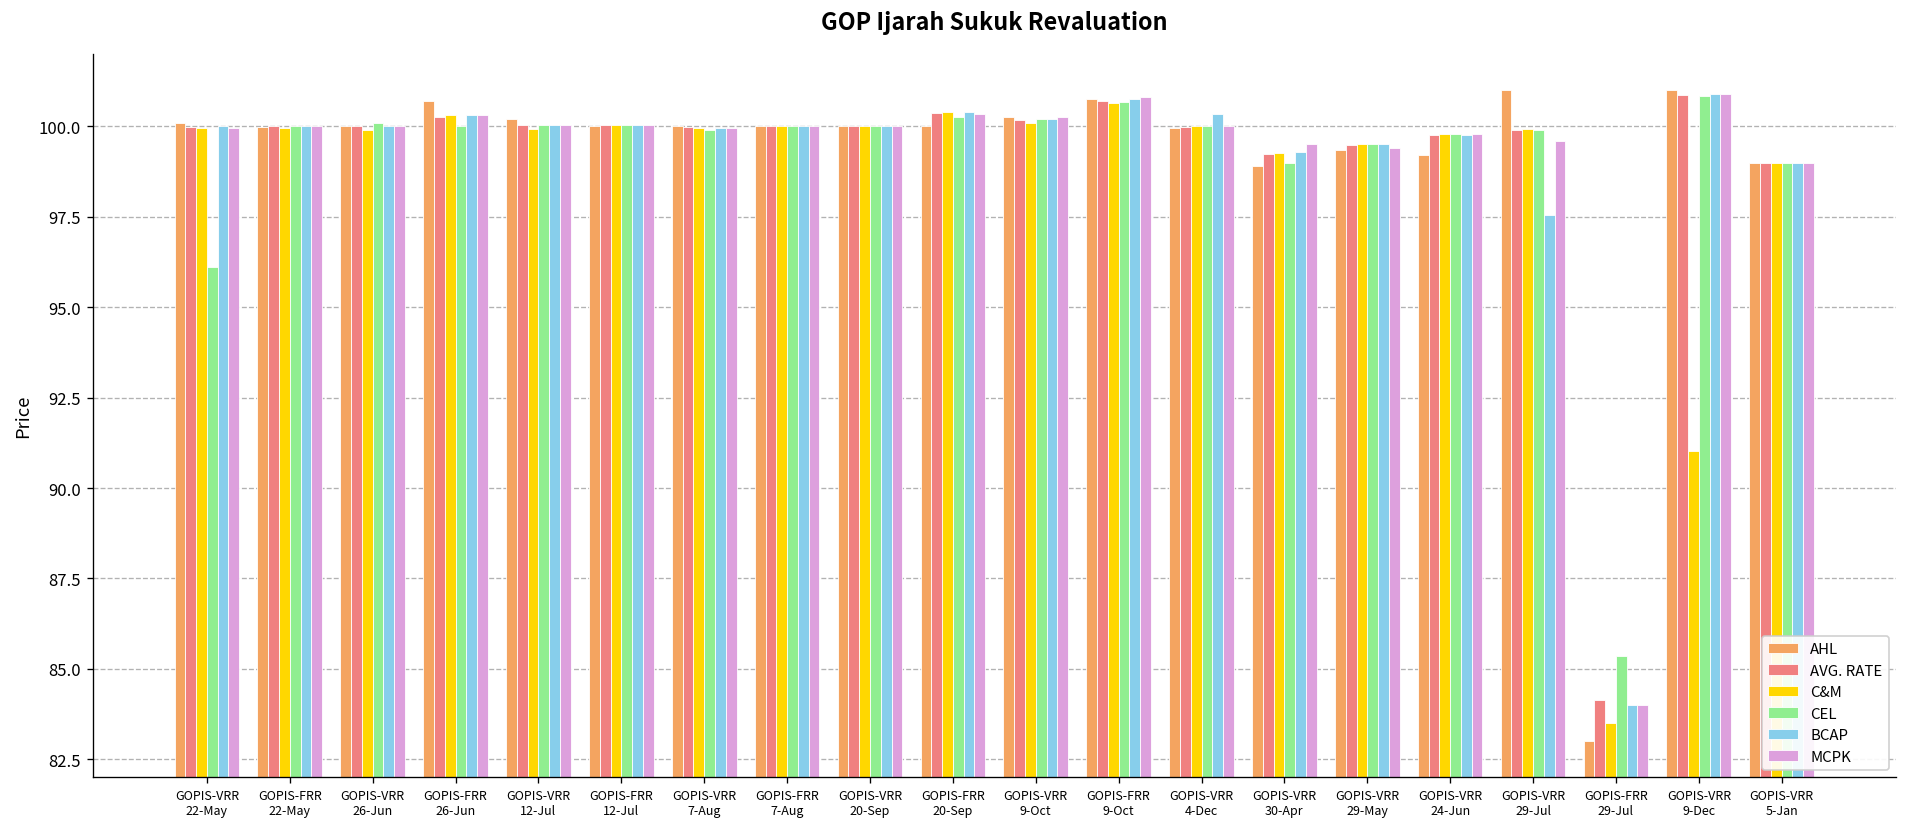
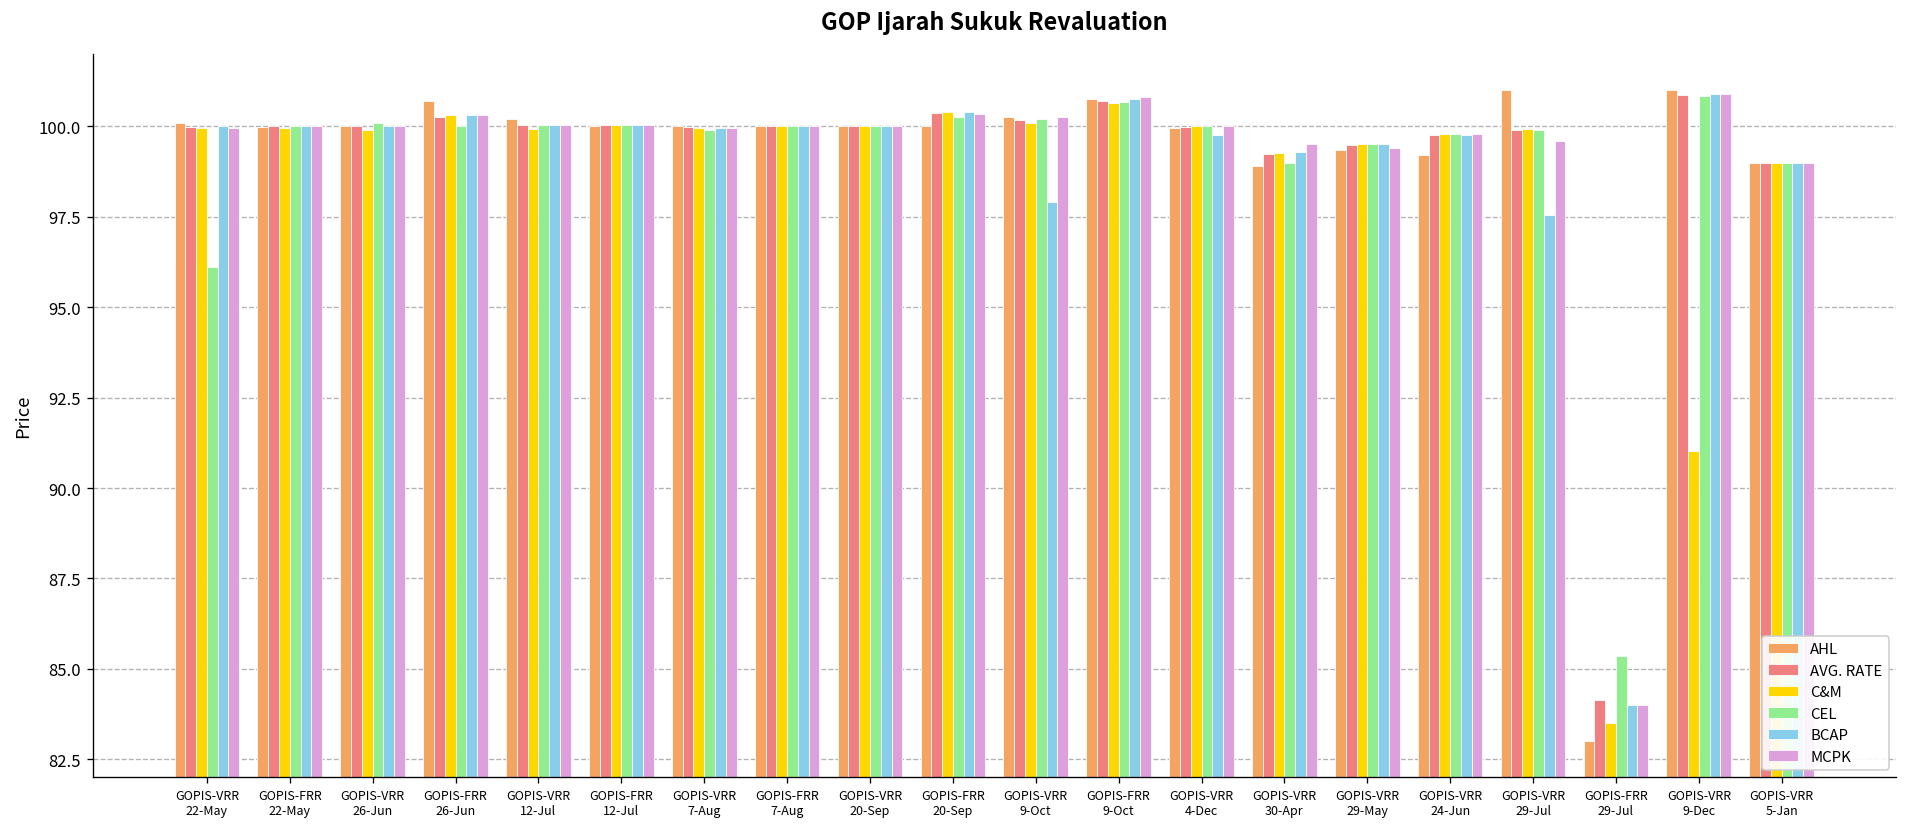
  {
    "C&M": {
      "GOPIS-VRR 22-May": 100.0,
      "GOPIS-FRR 22-May": 100.0,
      "GOPIS-VRR 26-Jun": 99.9,
      "GOPIS-FRR 26-Jun": 100.3,
      "GOPIS-VRR 12-Jul": 99.9,
      "GOPIS-FRR 12-Jul": 100.1,
      "GOPIS-VRR 7-Aug": 100.0,
      "GOPIS-FRR 7-Aug": 100.0,
      "GOPIS-VRR 20-Sep": 100.0,
      "GOPIS-FRR 20-Sep": 100.4,
      "GOPIS-VRR 9-Oct": 100.1,
      "GOPIS-FRR 9-Oct": 100.7,
      "GOPIS-VRR 4-Dec": 100.0,
      "GOPIS-VRR 30-Apr": 99.3,
      "GOPIS-VRR 29-May": 99.5,
      "GOPIS-VRR 24-Jun": 99.8,
      "GOPIS-VRR 29-Jul": 99.9,
      "GOPIS-FRR 29-Jul": 83.5,
      "GOPIS-VRR 9-Dec": 91.0,
      "GOPIS-VRR 5-Jan": 99.0
    },
    "CEL": {
      "GOPIS-VRR 22-May": 96.1,
      "GOPIS-FRR 22-May": 100.0,
      "GOPIS-VRR 26-Jun": 100.1,
      "GOPIS-FRR 26-Jun": 100.0,
      "GOPIS-VRR 12-Jul": 100.0,
      "GOPIS-FRR 12-Jul": 100.0,
      "GOPIS-VRR 7-Aug": 99.9,
      "GOPIS-FRR 7-Aug": 100.0,
      "GOPIS-VRR 20-Sep": 100.0,
      "GOPIS-FRR 20-Sep": 100.3,
      "GOPIS-VRR 9-Oct": 100.2,
      "GOPIS-FRR 9-Oct": 100.7,
      "GOPIS-VRR 4-Dec": 100.0,
      "GOPIS-VRR 30-Apr": 99.0,
      "GOPIS-VRR 29-May": 99.5,
      "GOPIS-VRR 24-Jun": 99.8,
      "GOPIS-VRR 29-Jul": 99.9,
      "GOPIS-FRR 29-Jul": 85.4,
      "GOPIS-VRR 9-Dec": 100.9,
      "GOPIS-VRR 5-Jan": 99.0
    },
    "BCAP": {
      "GOPIS-VRR 22-May": 100.0,
      "GOPIS-FRR 22-May": 100.0,
      "GOPIS-VRR 26-Jun": 100.0,
      "GOPIS-FRR 26-Jun": 100.3,
      "GOPIS-VRR 12-Jul": 100.1,
      "GOPIS-FRR 12-Jul": 100.1,
      "GOPIS-VRR 7-Aug": 100.0,
      "GOPIS-FRR 7-Aug": 100.0,
      "GOPIS-VRR 20-Sep": 100.0,
      "GOPIS-FRR 20-Sep": 100.4,
-     "GOPIS-VRR 9-Oct": 100.2,
+     "GOPIS-VRR 9-Oct": 97.9,
      "GOPIS-FRR 9-Oct": 100.8,
-     "GOPIS-VRR 4-Dec": 100.3,
+     "GOPIS-VRR 4-Dec": 99.8,
      "GOPIS-VRR 30-Apr": 99.3,
      "GOPIS-VRR 29-May": 99.5,
      "GOPIS-VRR 24-Jun": 99.8,
      "GOPIS-VRR 29-Jul": 97.5,
      "GOPIS-FRR 29-Jul": 84.0,
      "GOPIS-VRR 9-Dec": 100.9,
      "GOPIS-VRR 5-Jan": 99.0
    },
    "MCPK": {
      "GOPIS-VRR 22-May": 100.0,
      "GOPIS-FRR 22-May": 100.0,
      "GOPIS-VRR 26-Jun": 100.0,
      "GOPIS-FRR 26-Jun": 100.3,
      "GOPIS-VRR 12-Jul": 100.1,
      "GOPIS-FRR 12-Jul": 100.1,
      "GOPIS-VRR 7-Aug": 100.0,
      "GOPIS-FRR 7-Aug": 100.0,
      "GOPIS-VRR 20-Sep": 100.0,
      "GOPIS-FRR 20-Sep": 100.4,
      "GOPIS-VRR 9-Oct": 100.3,
      "GOPIS-FRR 9-Oct": 100.8,
      "GOPIS-VRR 4-Dec": 100.0,
      "GOPIS-VRR 30-Apr": 99.5,
      "GOPIS-VRR 29-May": 99.4,
      "GOPIS-VRR 24-Jun": 99.8,
      "GOPIS-VRR 29-Jul": 99.6,
      "GOPIS-FRR 29-Jul": 84.0,
      "GOPIS-VRR 9-Dec": 100.9,
      "GOPIS-VRR 5-Jan": 99.0
    }
  }
